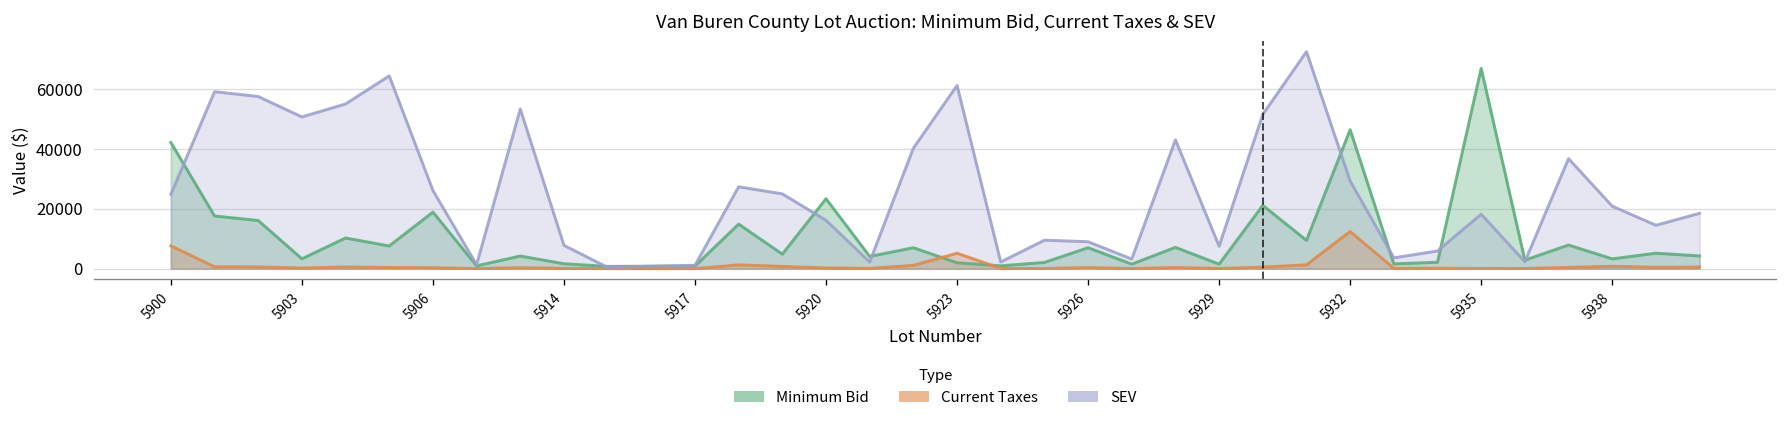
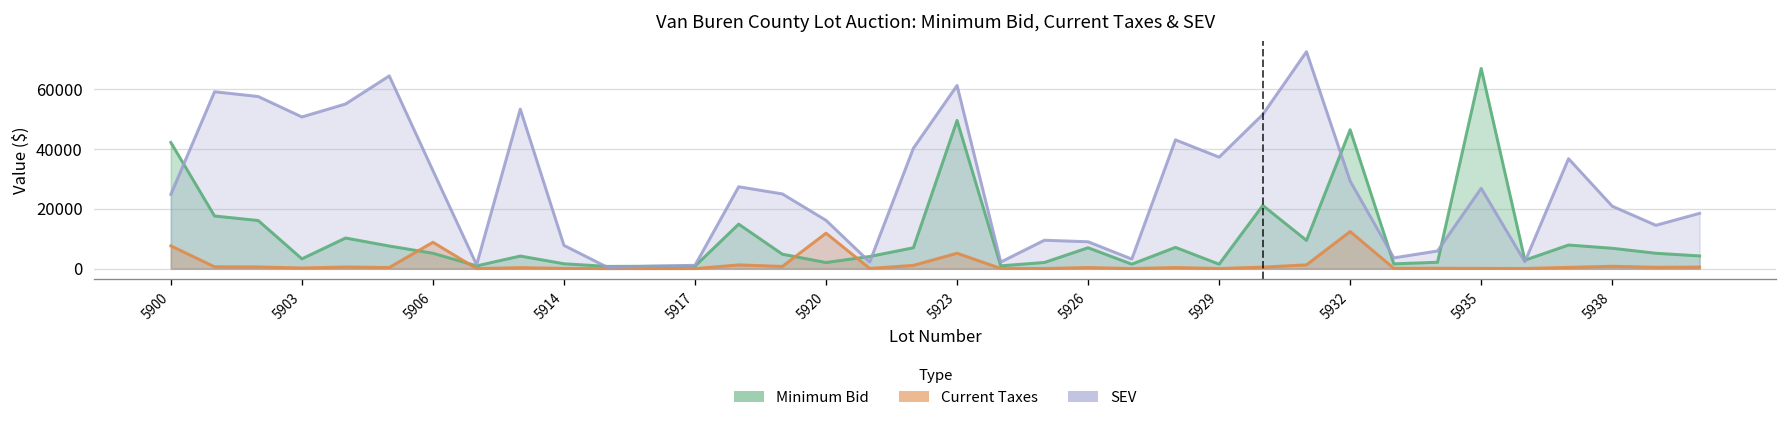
  {
    "Minimum Bid": {
      "5900": 42000,
      "5903": 3000,
-     "5906": 19000,
+     "5906": 5000,
      "5914": 2000,
-     "5920": 23000,
-     "5923": 2000,
+     "5920": 2000,
+     "5923": 50000,
      "5926": 7000,
      "5929": 1000,
      "5932": 46000,
      "5935": 67000,
-     "5938": 3000
+     "5938": 7000
    },
    "Current Taxes": {
      "5900": 8000,
      "5903": 0,
-     "5906": 0,
+     "5906": 9000,
      "5914": 0,
-     "5920": 0,
+     "5920": 12000,
      "5923": 5000,
      "5926": 0,
      "5929": 0,
      "5932": 12000,
      "5935": 0,
      "5938": 1000
    },
    "SEV": {
      "5900": 25000,
      "5903": 51000,
-     "5906": 26000,
+     "5906": 33000,
      "5914": 8000,
      "5920": 16000,
      "5923": 61000,
      "5926": 9000,
-     "5929": 8000,
+     "5929": 37000,
      "5932": 29000,
-     "5935": 18000,
+     "5935": 27000,
      "5938": 21000
    }
  }
